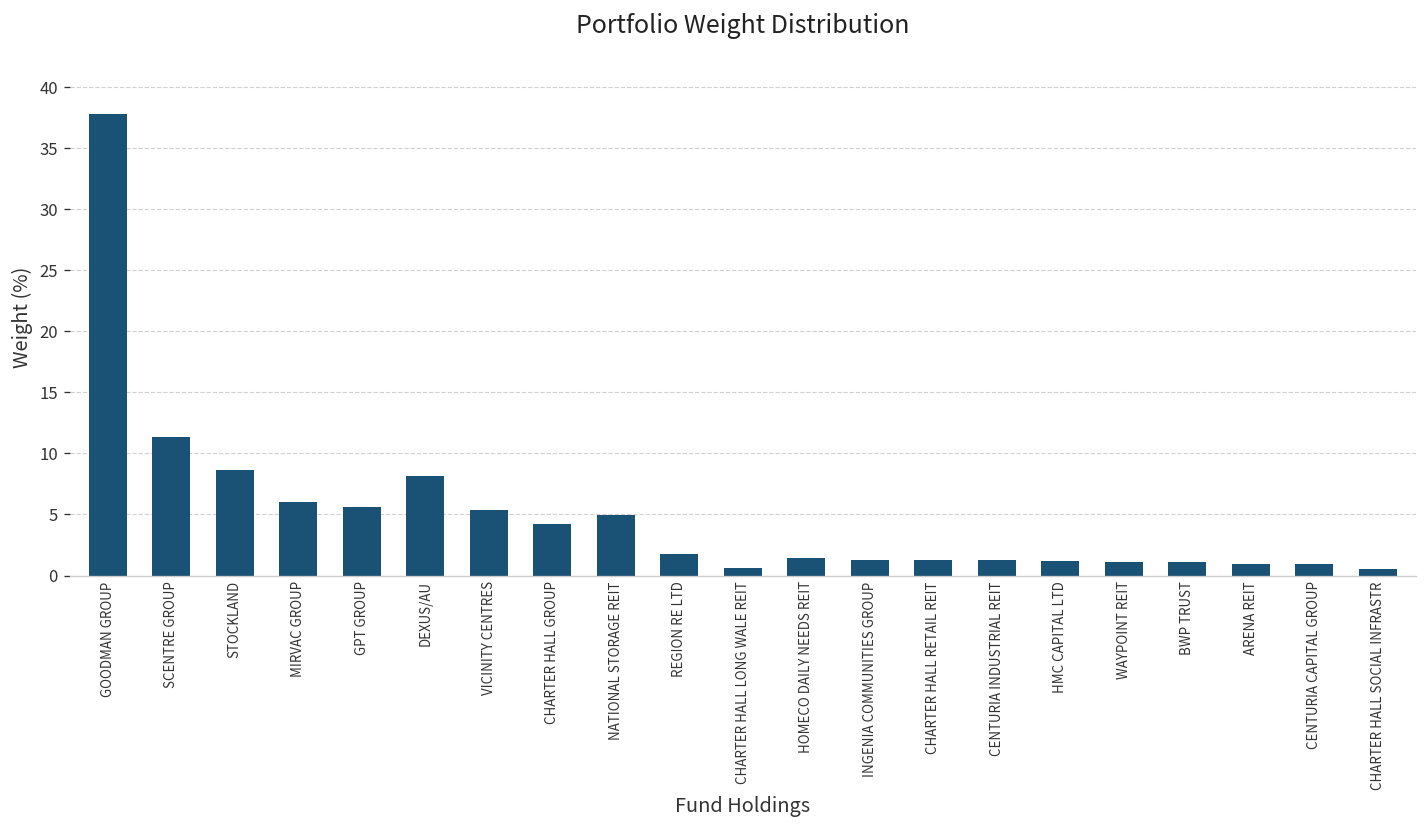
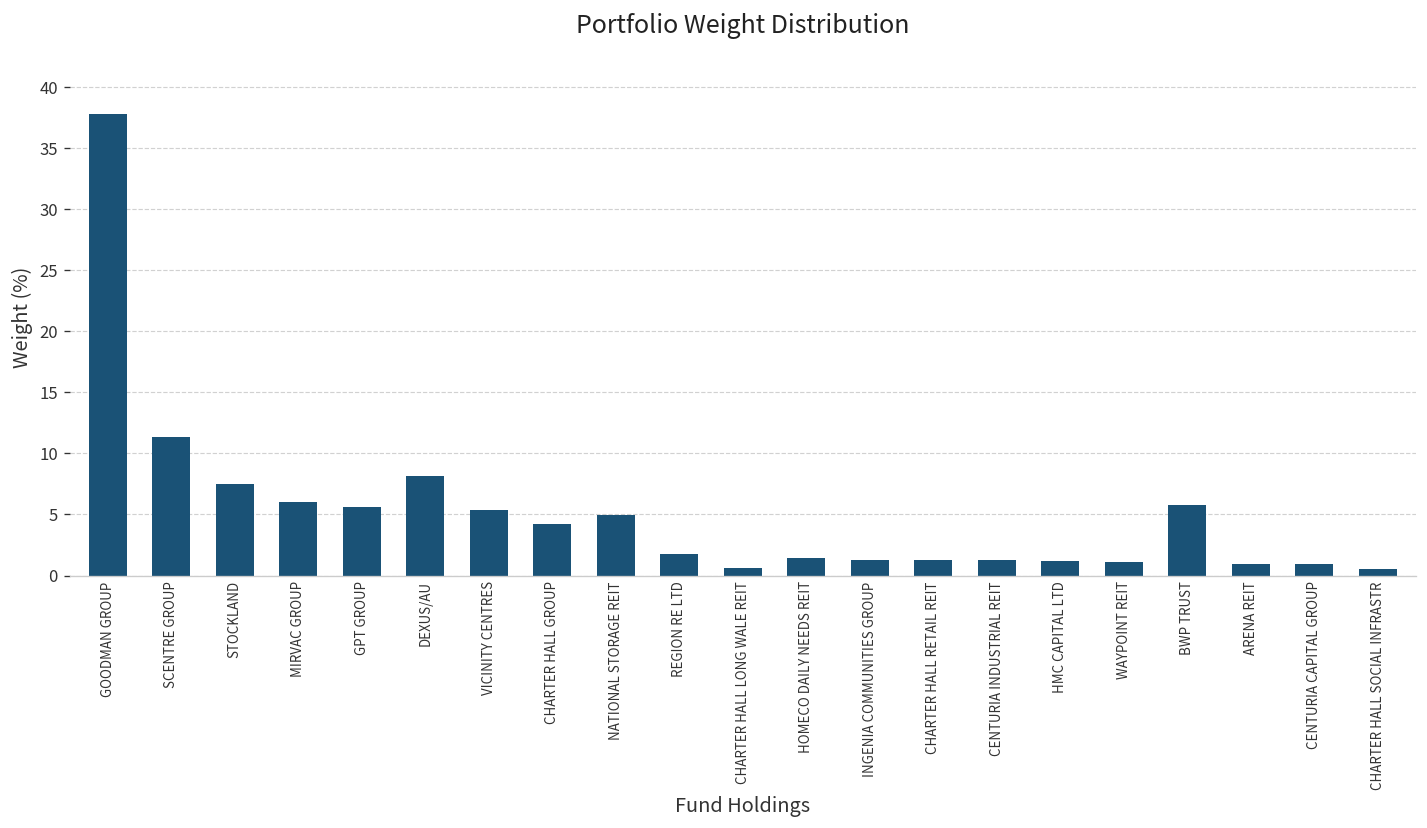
  {
    "GOODMAN GROUP": 37.9,
    "SCENTRE GROUP": 11.4,
-   "STOCKLAND": 8.6,
+   "STOCKLAND": 7.5,
    "MIRVAC GROUP": 6.1,
    "GPT GROUP": 5.6,
    "DEXUS/AU": 8.2,
    "VICINITY CENTRES": 5.4,
    "CHARTER HALL GROUP": 4.2,
    "NATIONAL STORAGE REIT": 4.9,
    "REGION RE LTD": 1.8,
    "CHARTER HALL LONG WALE REIT": 0.6,
    "HOMECO DAILY NEEDS REIT": 1.5,
    "INGENIA COMMUNITIES GROUP": 1.3,
    "CHARTER HALL RETAIL REIT": 1.3,
    "CENTURIA INDUSTRIAL REIT": 1.2,
    "HMC CAPITAL LTD": 1.2,
    "WAYPOINT REIT": 1.1,
-   "BWP TRUST": 1.1,
+   "BWP TRUST": 5.8,
    "ARENA REIT": 0.9,
    "CENTURIA CAPITAL GROUP": 0.9,
    "CHARTER HALL SOCIAL INFRASTR": 0.6
  }
